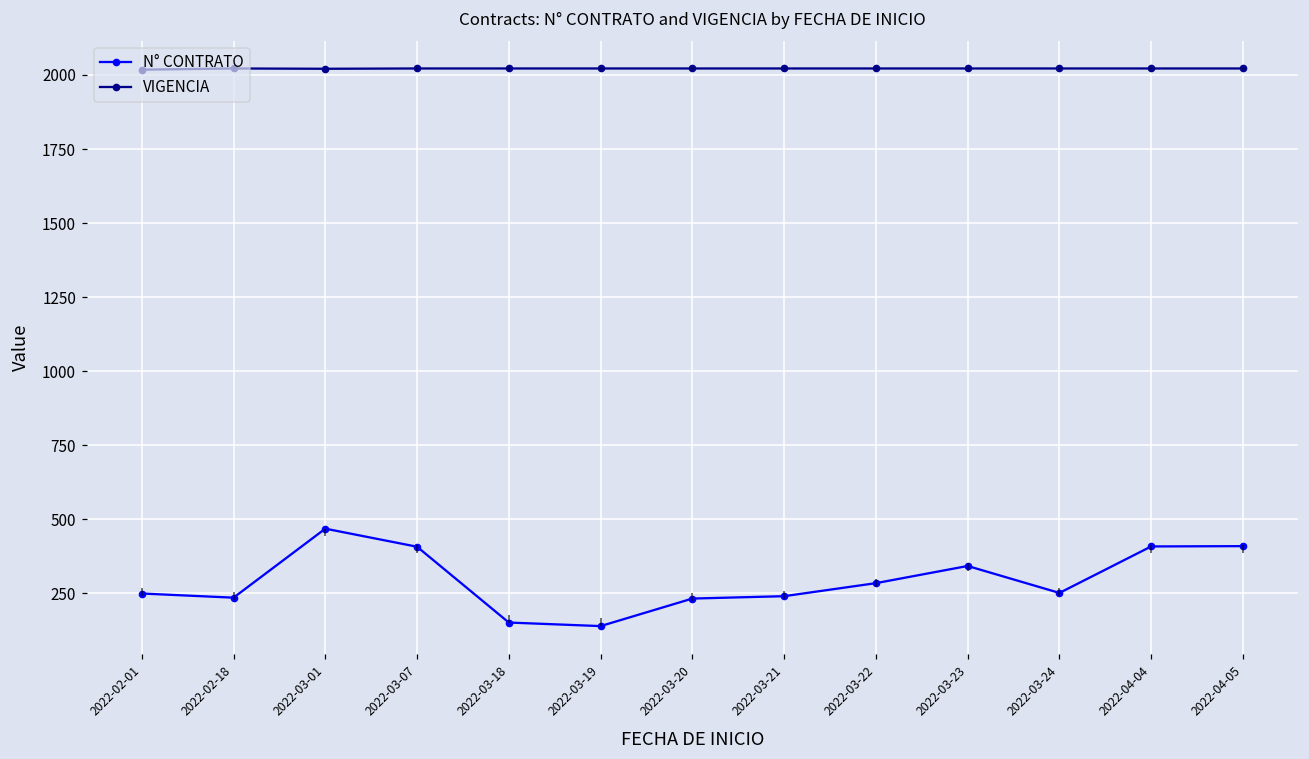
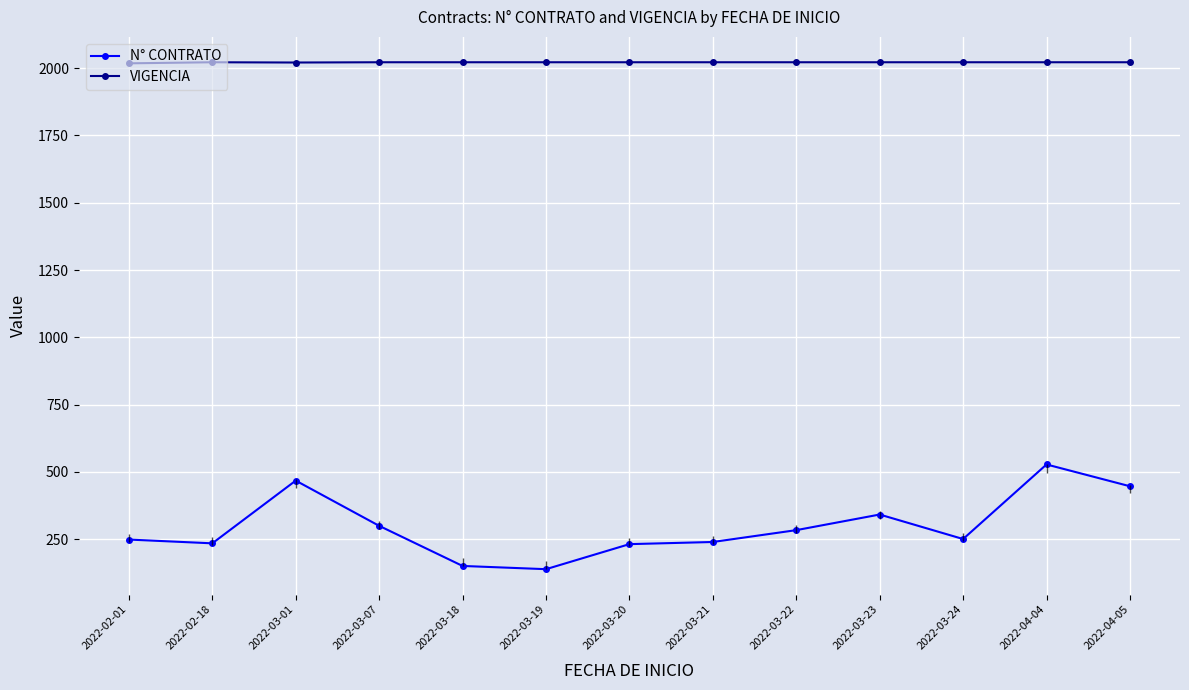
  {
    "N° CONTRATO": {
      "2022-02-01": 250,
      "2022-02-18": 240,
      "2022-03-01": 470,
-     "2022-03-07": 410,
+     "2022-03-07": 300,
      "2022-03-18": 150,
      "2022-03-19": 140,
      "2022-03-20": 230,
      "2022-03-21": 240,
      "2022-03-22": 280,
      "2022-03-23": 340,
      "2022-03-24": 250,
-     "2022-04-04": 410,
-     "2022-04-05": 410
+     "2022-04-04": 530,
+     "2022-04-05": 450
    },
    "VIGENCIA": {
      "2022-03-01": 2020,
      "2022-03-07": 2020,
      "2022-03-18": 2020,
      "2022-03-19": 2020,
      "2022-03-20": 2020,
      "2022-03-21": 2020,
      "2022-03-22": 2020,
      "2022-03-23": 2020,
      "2022-03-24": 2020,
      "2022-04-04": 2020,
      "2022-04-05": 2020
    }
  }
